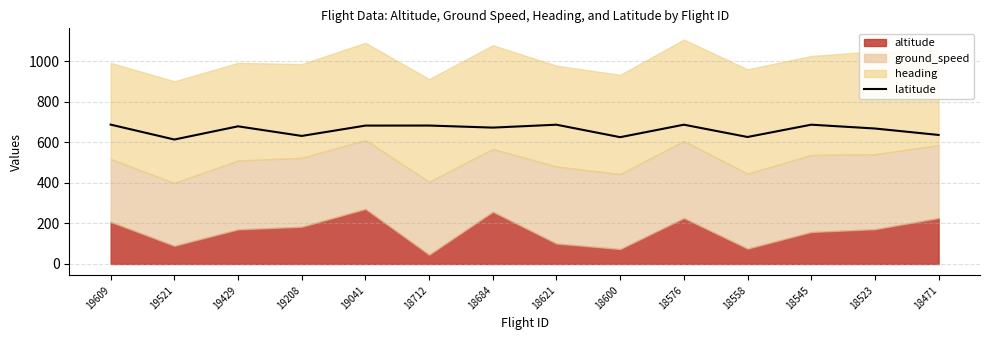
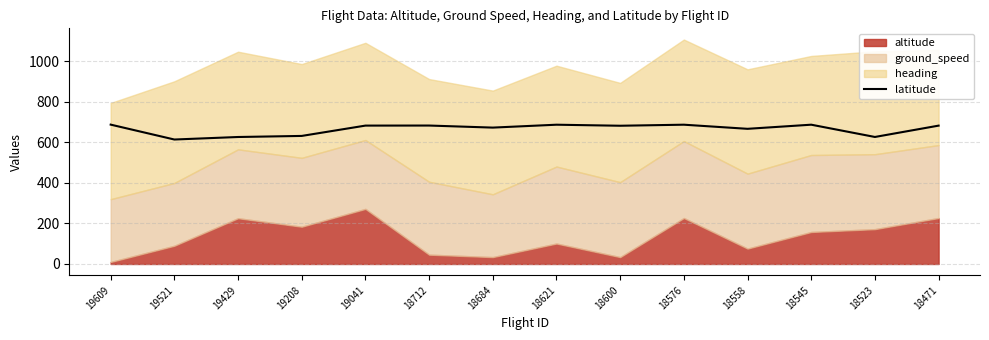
  {
    "altitude": {
-     "19609": 210,
+     "19609": 10,
      "19521": 90,
-     "19429": 170,
+     "19429": 230,
      "19208": 180,
      "19041": 270,
      "18712": 50,
-     "18684": 260,
+     "18684": 30,
      "18621": 100,
-     "18600": 70,
+     "18600": 30,
      "18576": 230,
      "18558": 80,
      "18545": 160,
      "18523": 170,
      "18471": 230
    },
    "latitude": {
      "19609": 690,
      "19521": 610,
-     "19429": 680,
+     "19429": 630,
      "19208": 630,
      "19041": 680,
      "18712": 680,
      "18684": 670,
      "18621": 690,
-     "18600": 630,
+     "18600": 680,
      "18576": 690,
-     "18558": 630,
+     "18558": 670,
      "18545": 690,
-     "18523": 670,
-     "18471": 640
+     "18523": 630,
+     "18471": 680
    }
  }
